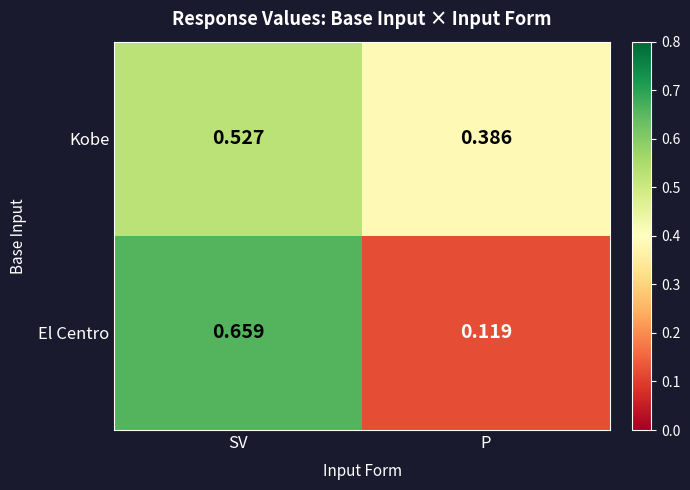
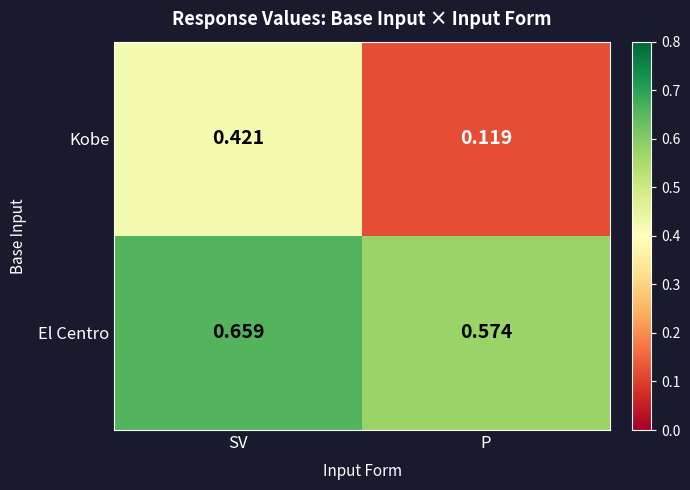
  {
    "Kobe": {
-     "SV": 0.527,
-     "P": 0.386
+     "SV": 0.421,
+     "P": 0.119
    },
    "El Centro": {
      "SV": 0.659,
-     "P": 0.119
+     "P": 0.574
    }
  }
